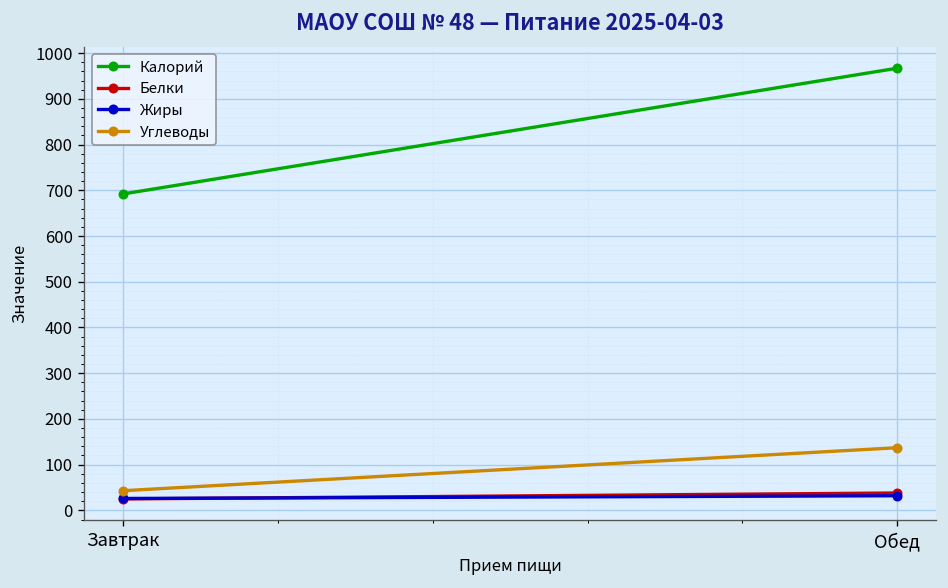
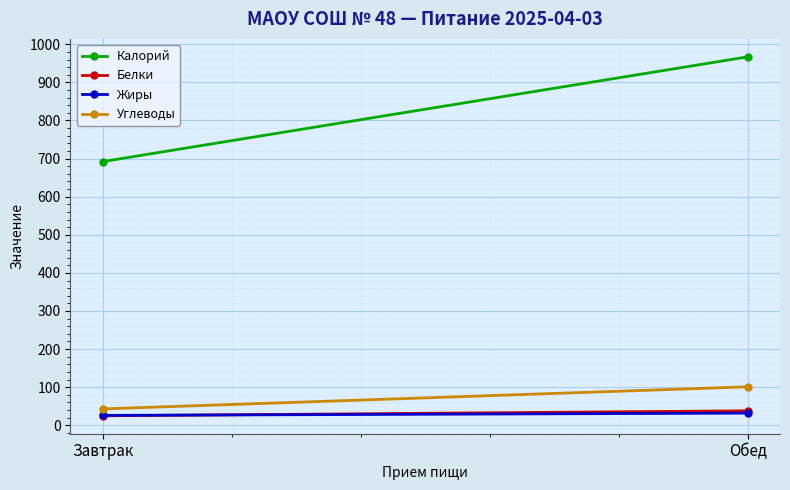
  {
    "Калорий": {
      "Завтрак": 690,
      "Обед": 970
    },
    "Углеводы": {
      "Завтрак": 40,
-     "Обед": 140
+     "Обед": 100
    }
  }
